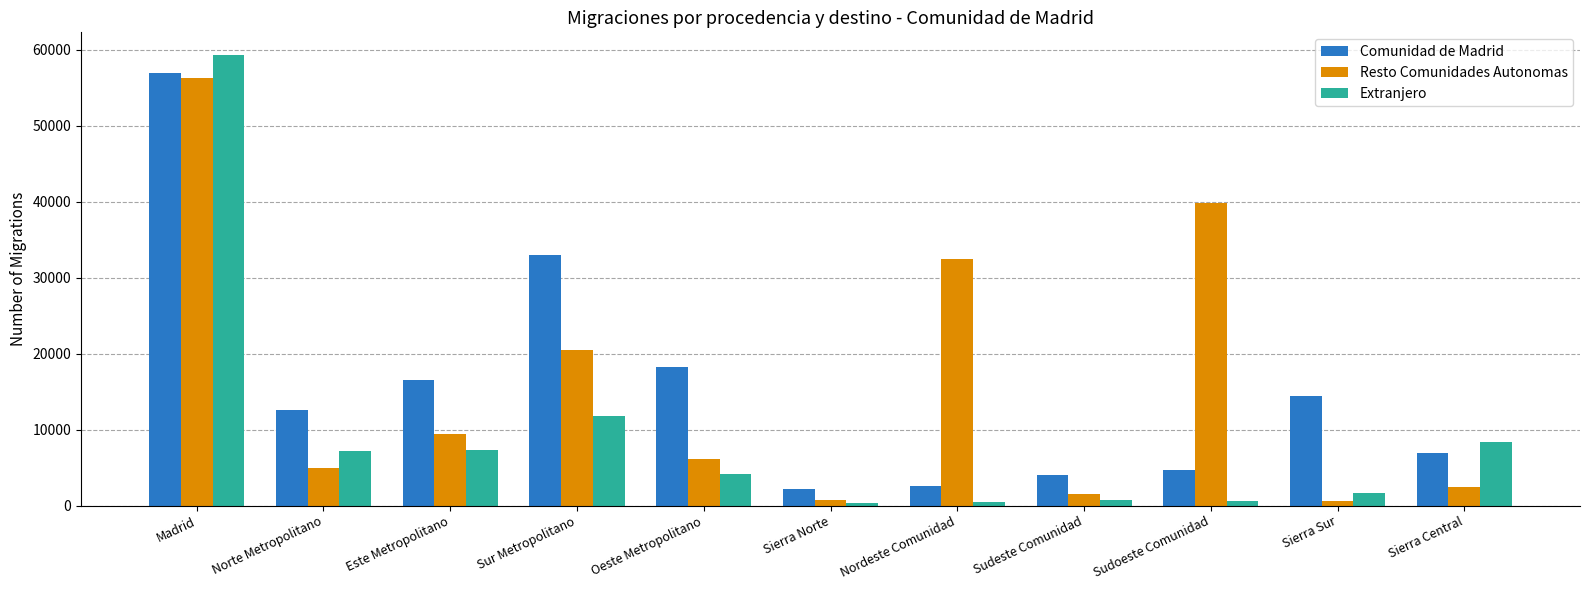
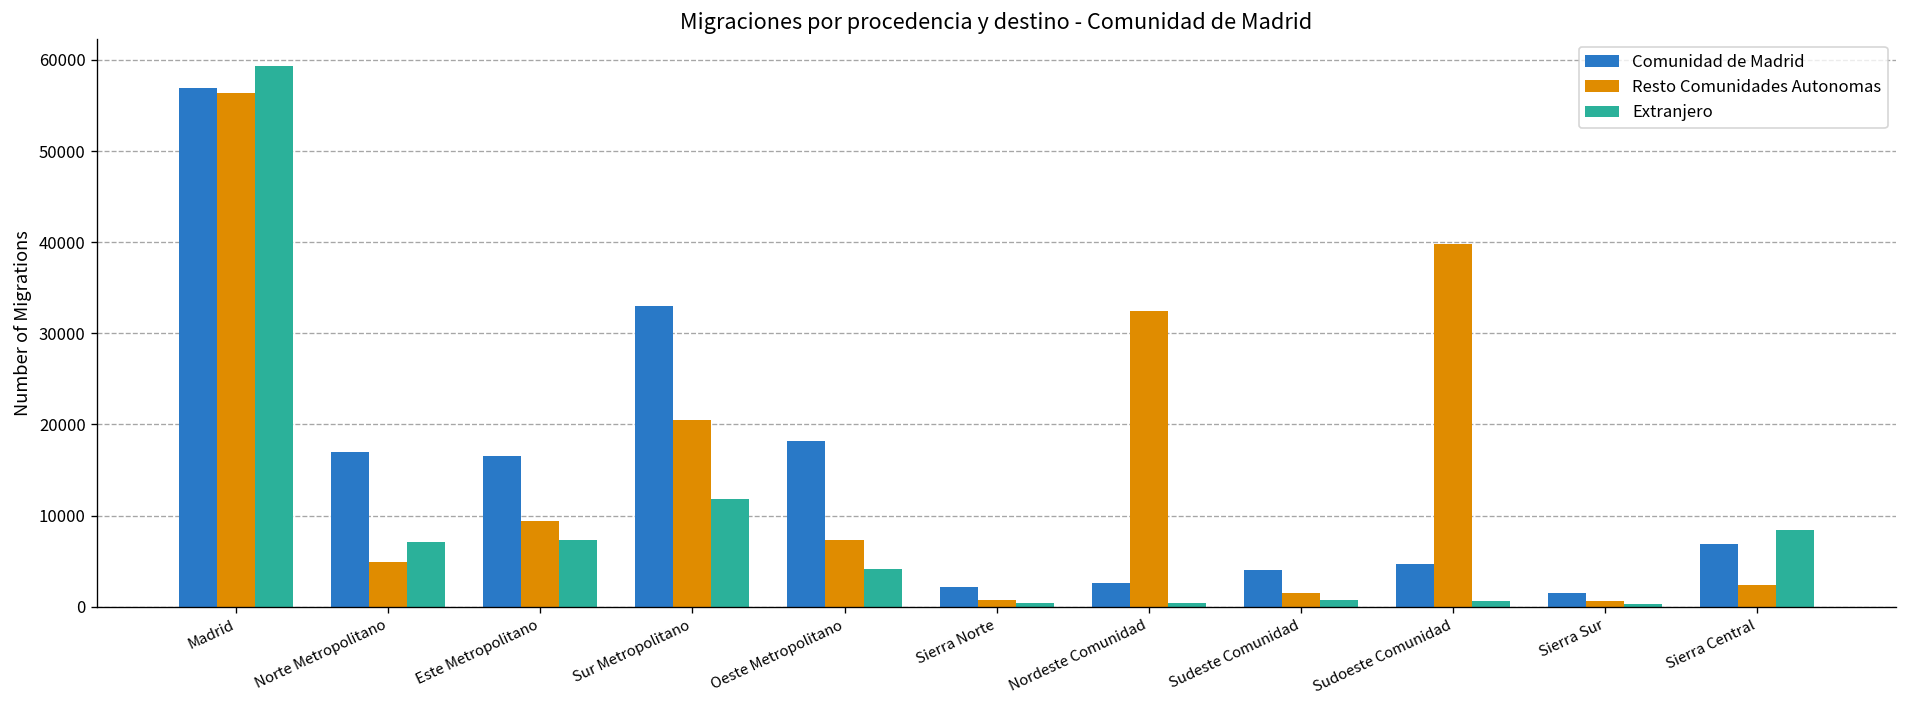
  {
    "Comunidad de Madrid": {
      "Madrid": 57000,
-     "Norte Metropolitano": 13000,
+     "Norte Metropolitano": 17000,
      "Este Metropolitano": 16000,
      "Sur Metropolitano": 33000,
      "Oeste Metropolitano": 18000,
      "Sierra Norte": 2000,
      "Nordeste Comunidad": 3000,
      "Sudeste Comunidad": 4000,
      "Sudoeste Comunidad": 5000,
-     "Sierra Sur": 14000,
+     "Sierra Sur": 1000,
      "Sierra Central": 7000
    },
    "Resto Comunidades Autonomas": {
      "Madrid": 56000,
      "Norte Metropolitano": 5000,
      "Este Metropolitano": 9000,
      "Sur Metropolitano": 20000,
-     "Oeste Metropolitano": 6000,
+     "Oeste Metropolitano": 7000,
      "Sierra Norte": 1000,
      "Nordeste Comunidad": 32000,
      "Sudeste Comunidad": 1000,
      "Sudoeste Comunidad": 40000,
      "Sierra Sur": 1000,
      "Sierra Central": 2000
    },
    "Extranjero": {
      "Madrid": 59000,
      "Norte Metropolitano": 7000,
      "Este Metropolitano": 7000,
      "Sur Metropolitano": 12000,
      "Oeste Metropolitano": 4000,
      "Sierra Norte": 0,
      "Nordeste Comunidad": 0,
      "Sudeste Comunidad": 1000,
      "Sudoeste Comunidad": 1000,
-     "Sierra Sur": 2000,
+     "Sierra Sur": 0,
      "Sierra Central": 8000
    }
  }
